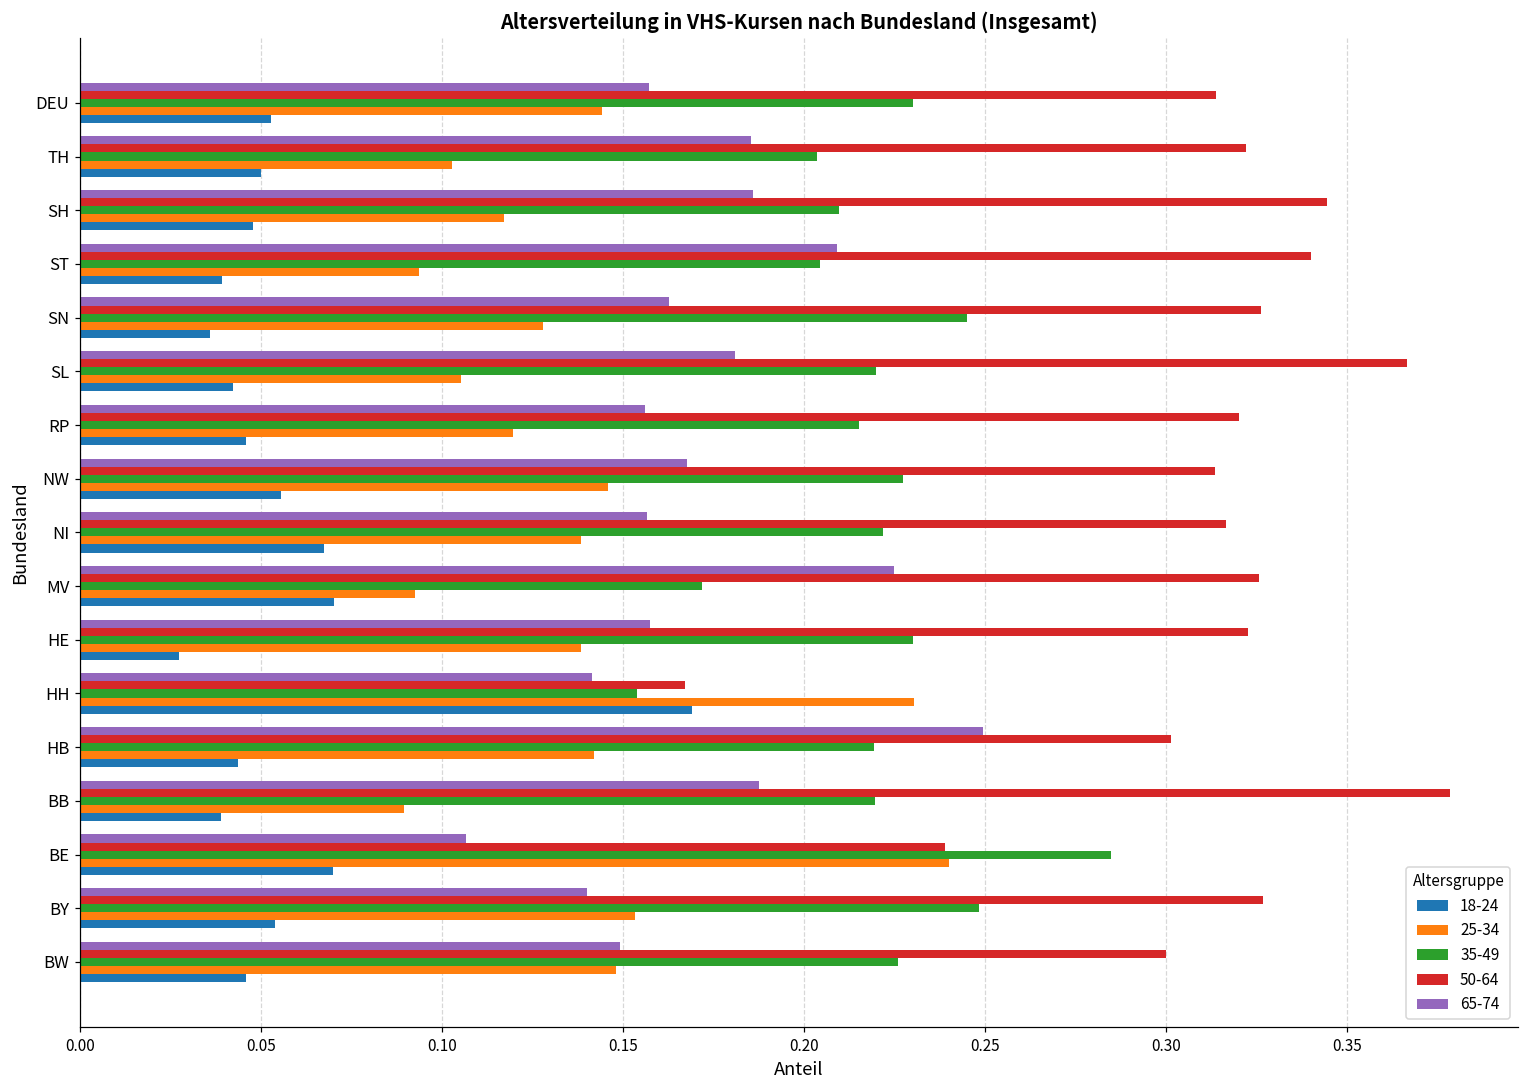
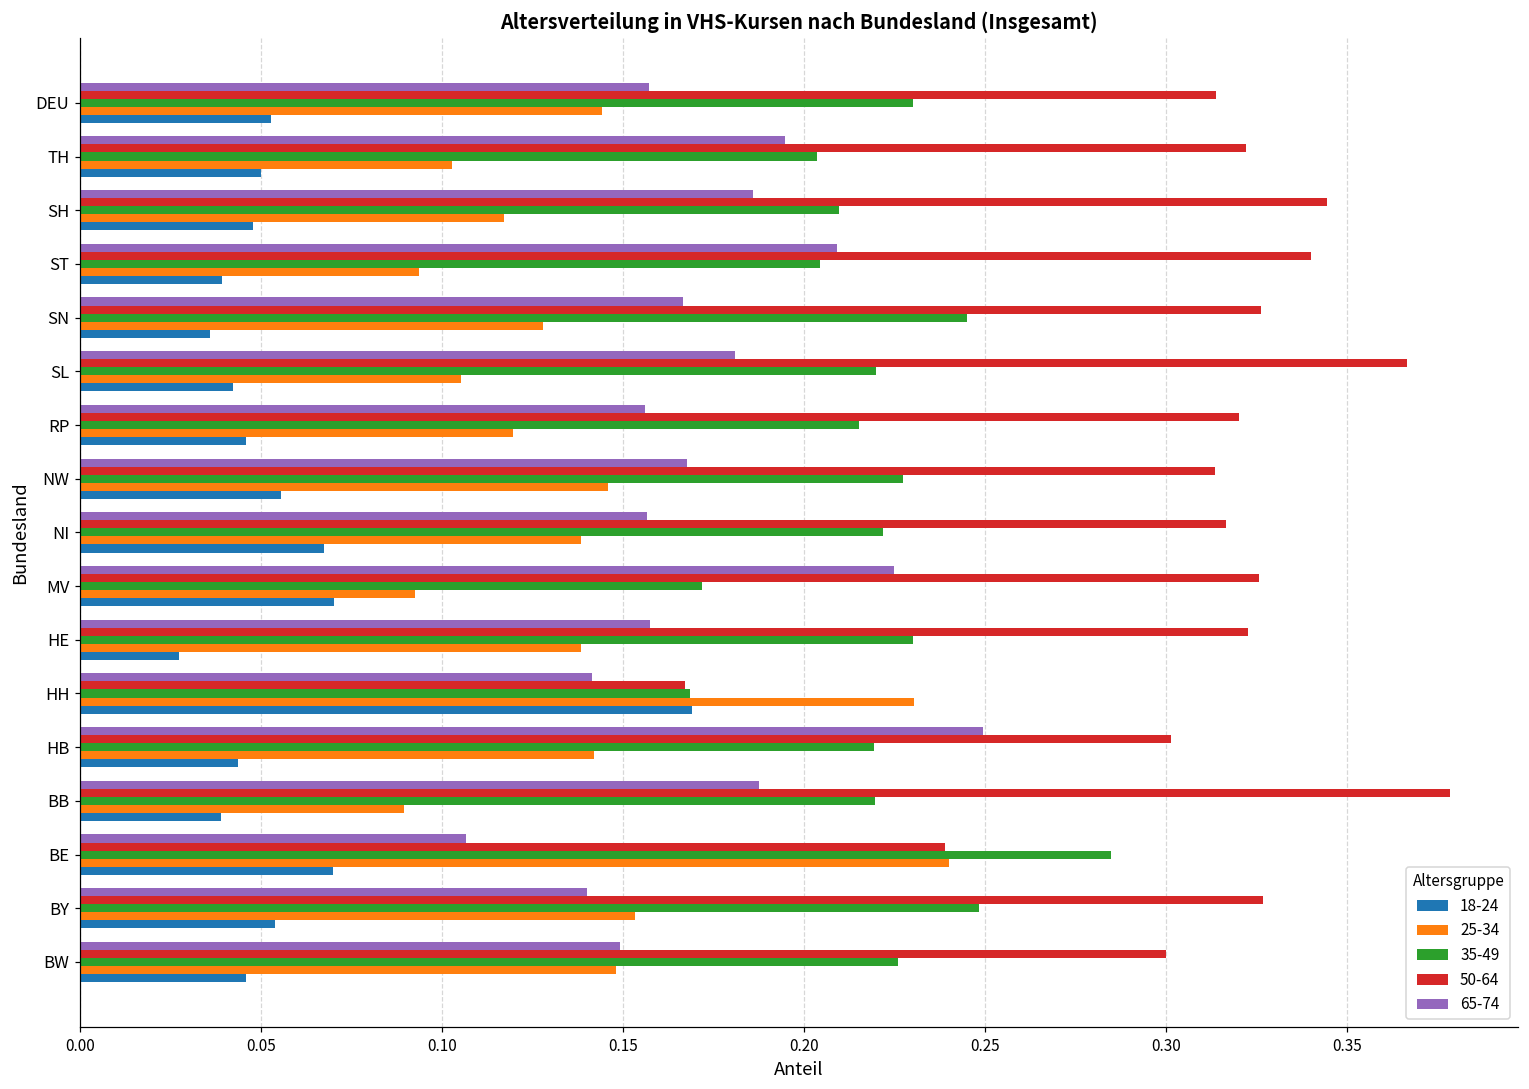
  {
    "18-24": {
      "DEU": 0.053,
      "TH": 0.050,
      "SH": 0.048,
      "ST": 0.039,
      "SN": 0.036,
      "SL": 0.042,
      "RP": 0.046,
      "NW": 0.056,
      "NI": 0.067,
      "MV": 0.070,
      "HE": 0.027,
      "HH": 0.169,
      "HB": 0.044,
      "BB": 0.039,
      "BE": 0.070,
      "BY": 0.054,
      "BW": 0.046
    },
    "25-34": {
      "DEU": 0.144,
      "TH": 0.103,
      "SH": 0.117,
      "ST": 0.094,
      "SN": 0.128,
      "SL": 0.105,
      "RP": 0.120,
      "NW": 0.146,
      "NI": 0.138,
      "MV": 0.093,
      "HE": 0.139,
      "HH": 0.231,
      "HB": 0.142,
      "BB": 0.090,
      "BE": 0.240,
      "BY": 0.153,
      "BW": 0.148
    },
    "35-49": {
      "DEU": 0.230,
      "TH": 0.204,
      "SH": 0.210,
      "ST": 0.205,
      "SN": 0.245,
      "SL": 0.220,
      "RP": 0.215,
      "NW": 0.227,
      "NI": 0.222,
      "MV": 0.172,
      "HE": 0.230,
-     "HH": 0.154,
+     "HH": 0.169,
      "HB": 0.220,
      "BB": 0.220,
      "BE": 0.285,
      "BY": 0.248,
      "BW": 0.226
    },
    "50-64": {
      "DEU": 0.314,
      "TH": 0.322,
      "SH": 0.345,
      "ST": 0.340,
      "SN": 0.326,
      "SL": 0.367,
      "RP": 0.320,
      "NW": 0.314,
      "NI": 0.317,
      "MV": 0.326,
      "HE": 0.323,
      "HH": 0.167,
      "HB": 0.302,
      "BB": 0.378,
      "BE": 0.239,
      "BY": 0.327,
      "BW": 0.300
    },
    "65-74": {
      "DEU": 0.157,
-     "TH": 0.185,
+     "TH": 0.195,
      "SH": 0.186,
      "ST": 0.209,
-     "SN": 0.163,
+     "SN": 0.166,
      "SL": 0.181,
      "RP": 0.156,
      "NW": 0.168,
      "NI": 0.157,
      "MV": 0.225,
      "HE": 0.157,
      "HH": 0.141,
      "HB": 0.249,
      "BB": 0.188,
      "BE": 0.107,
      "BY": 0.140,
      "BW": 0.149
    }
  }
